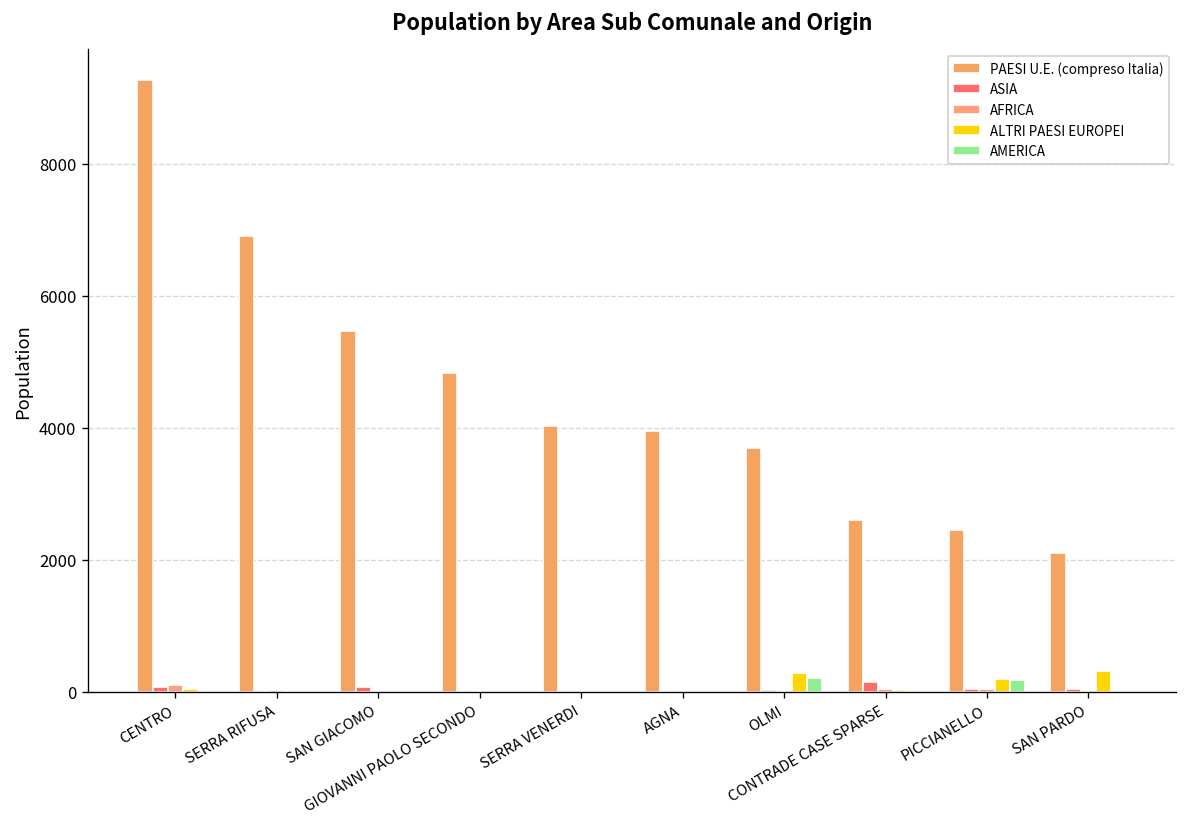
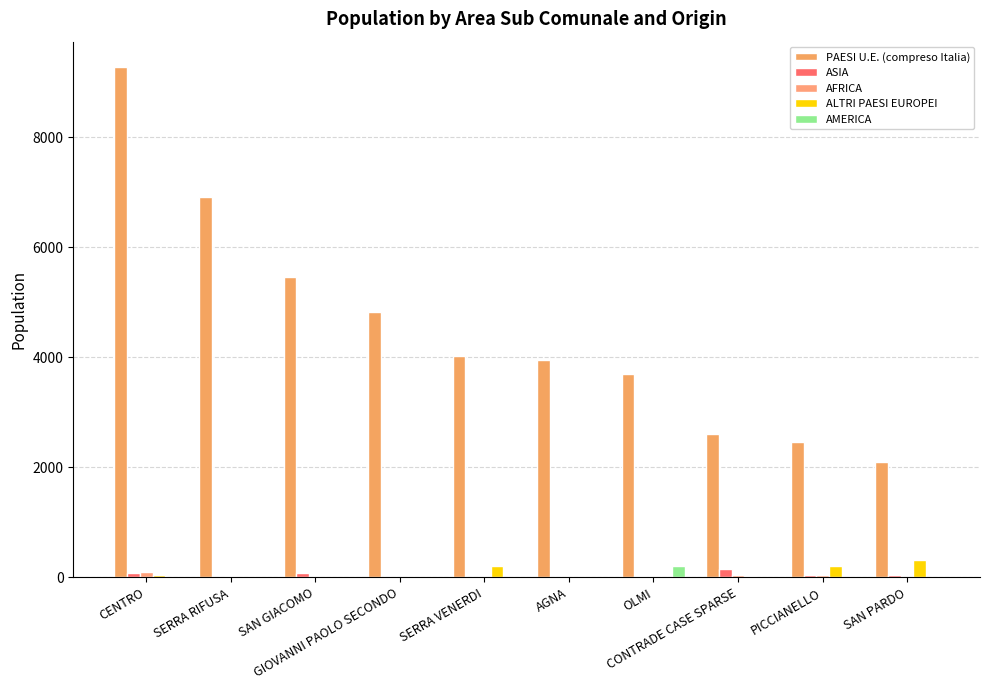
  {
    "ALTRI PAESI EUROPEI": {
-     "SERRA VENERDI": 0,
-     "OLMI": 300,
+     "SERRA VENERDI": 200,
+     "OLMI": 0,
      "PICCIANELLO": 200,
      "SAN PARDO": 300
    },
    "AMERICA": {
      "OLMI": 200,
-     "PICCIANELLO": 200
+     "PICCIANELLO": 0
    }
  }
